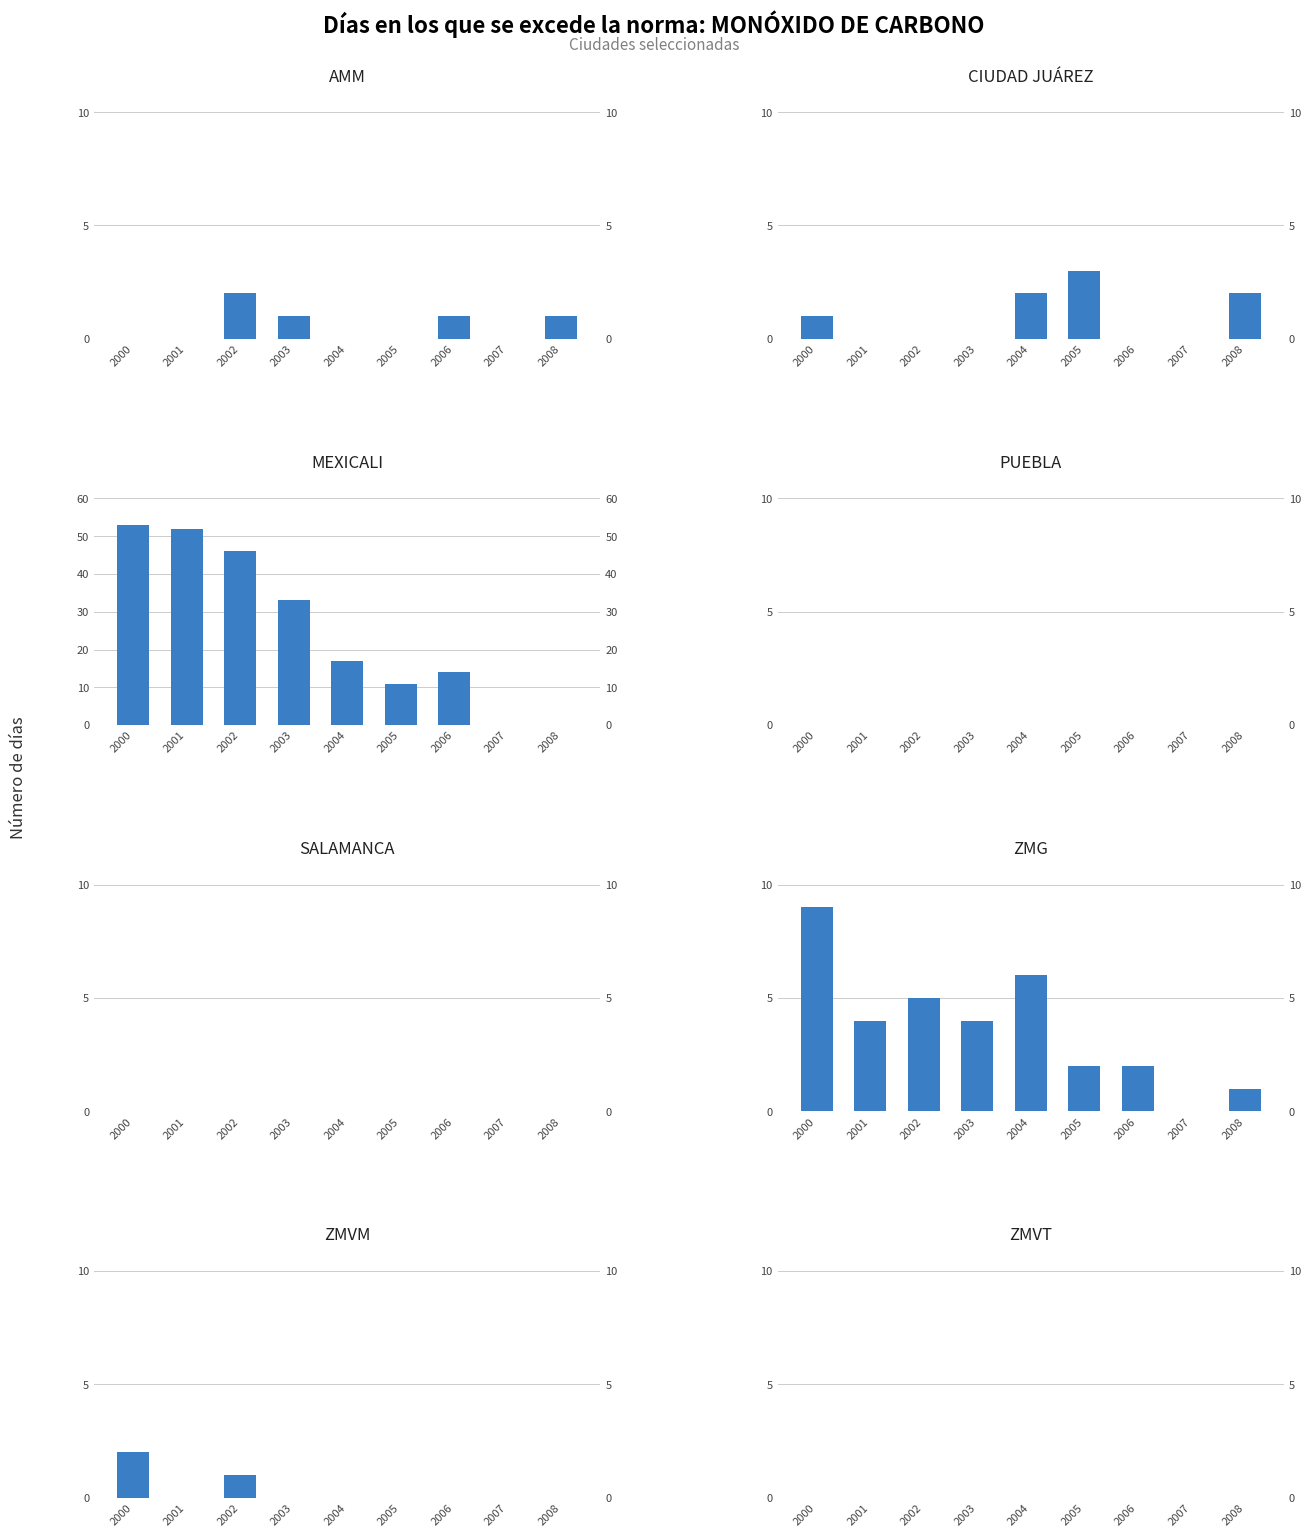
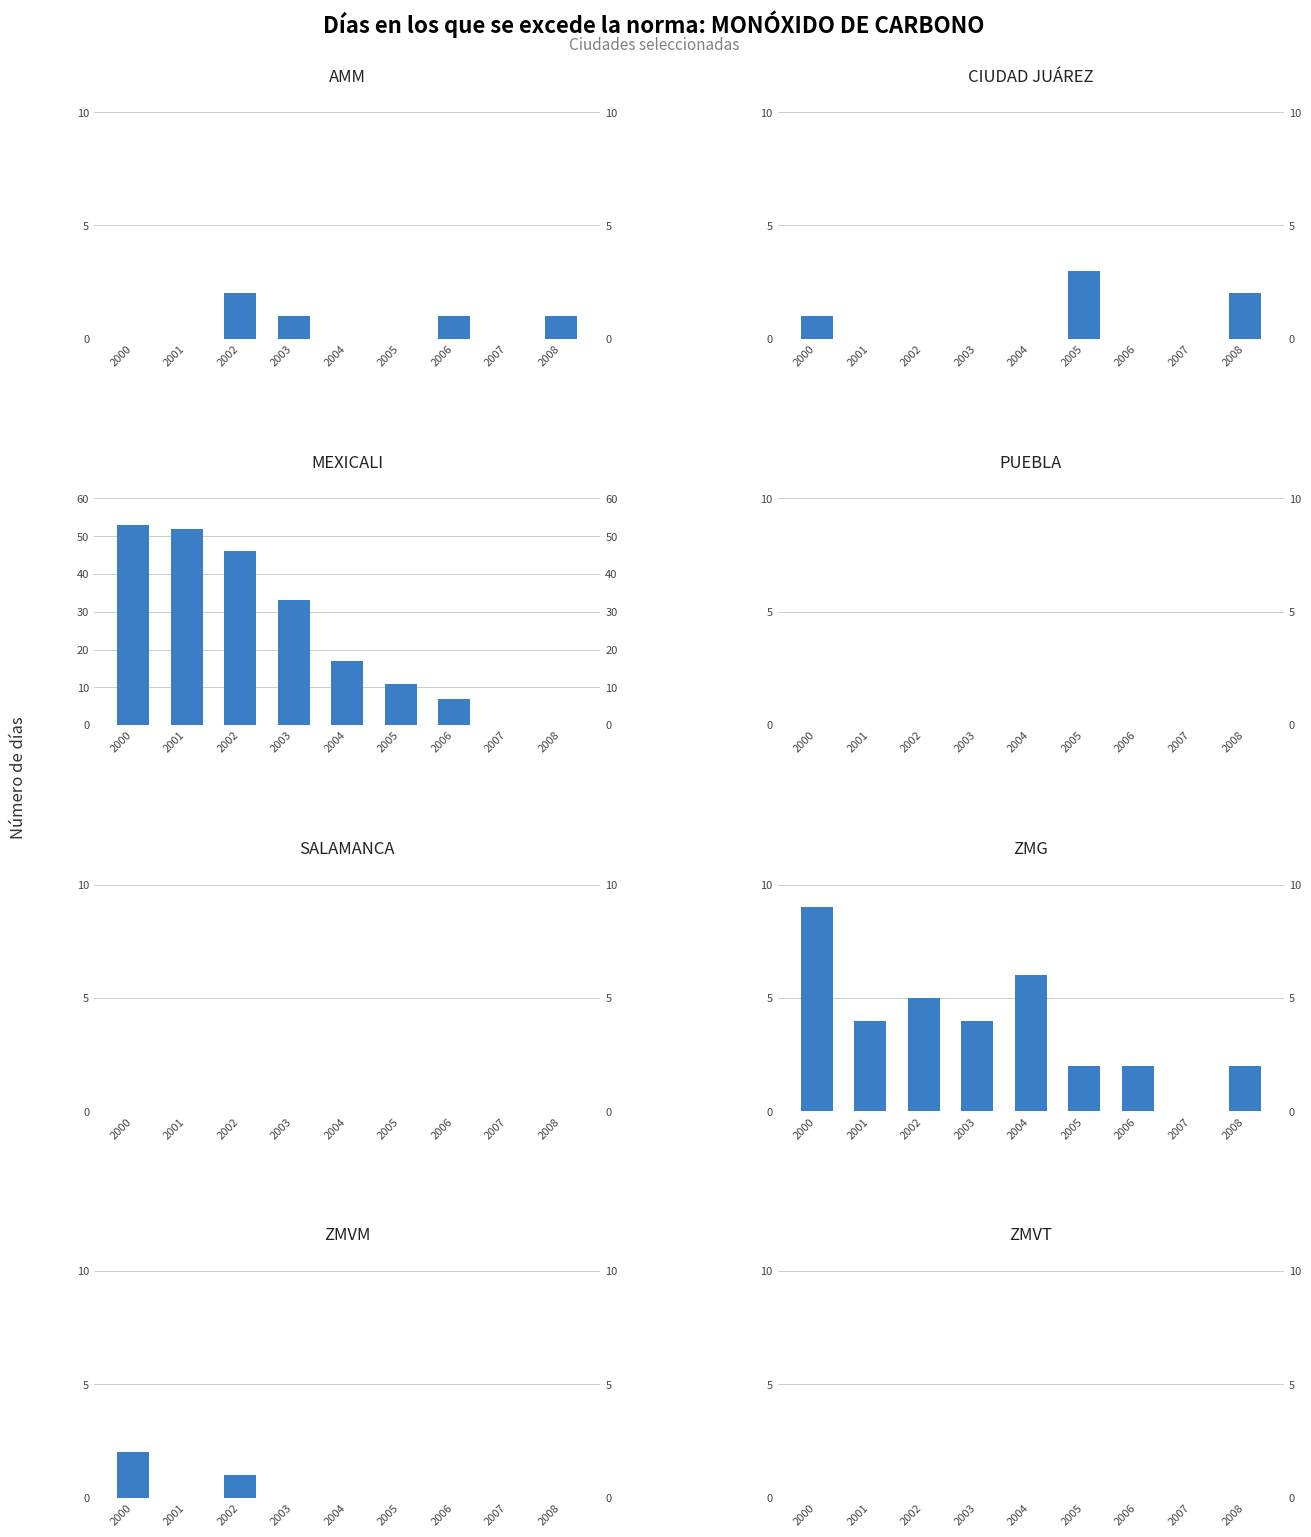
  {
    "AMM": {
      "2000": 0.0,
      "2001": 0.0,
      "2002": 2.0,
      "2003": 1.0,
      "2004": 0.0,
      "2005": 0.0,
      "2006": 1.0,
      "2007": 0.0,
      "2008": 1.0
    },
    "CIUDAD JUÁREZ": {
      "2000": 1,
      "2001": 0,
      "2002": 0,
      "2003": 0,
-     "2004": 2,
+     "2004": 0,
      "2005": 3,
      "2006": 0,
      "2007": 0,
      "2008": 2
    },
    "MEXICALI": {
      "2000": 53,
      "2001": 52,
      "2002": 46,
      "2003": 33,
      "2004": 17,
      "2005": 11,
-     "2006": 14,
+     "2006": 7,
      "2007": 0,
      "2008": 0
    },
    "PUEBLA": {
      "2000": 0.0,
      "2001": 0.0,
      "2002": 0.0,
      "2003": 0.0,
      "2004": 0.0,
      "2005": 0.0,
      "2006": 0.0,
      "2007": 0.0,
      "2008": 0.0
    },
    "SALAMANCA": {
      "2000": 0.0,
      "2001": 0.0,
      "2002": 0.0,
      "2003": 0.0,
      "2004": 0.0,
      "2005": 0.0,
      "2006": 0.0,
      "2007": 0.0,
      "2008": 0.0
    },
    "ZMG": {
      "2000": 9,
      "2001": 4,
      "2002": 5,
      "2003": 4,
      "2004": 6,
      "2005": 2,
      "2006": 2,
      "2007": 0,
-     "2008": 1
+     "2008": 2
    },
    "ZMVM": {
      "2000": 2.0,
      "2001": 0.0,
      "2002": 1.0,
      "2003": 0.0,
      "2004": 0.0,
      "2005": 0.0,
      "2006": 0.0,
      "2007": 0.0,
      "2008": 0.0
    },
    "ZMVT": {
      "2000": 0.0,
      "2001": 0.0,
      "2002": 0.0,
      "2003": 0.0,
      "2004": 0.0,
      "2005": 0.0,
      "2006": 0.0,
      "2007": 0.0,
      "2008": 0.0
    }
  }
